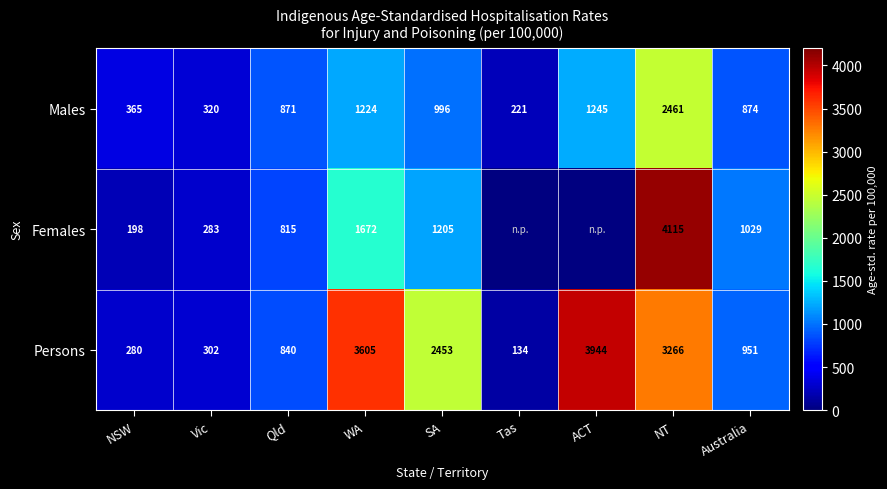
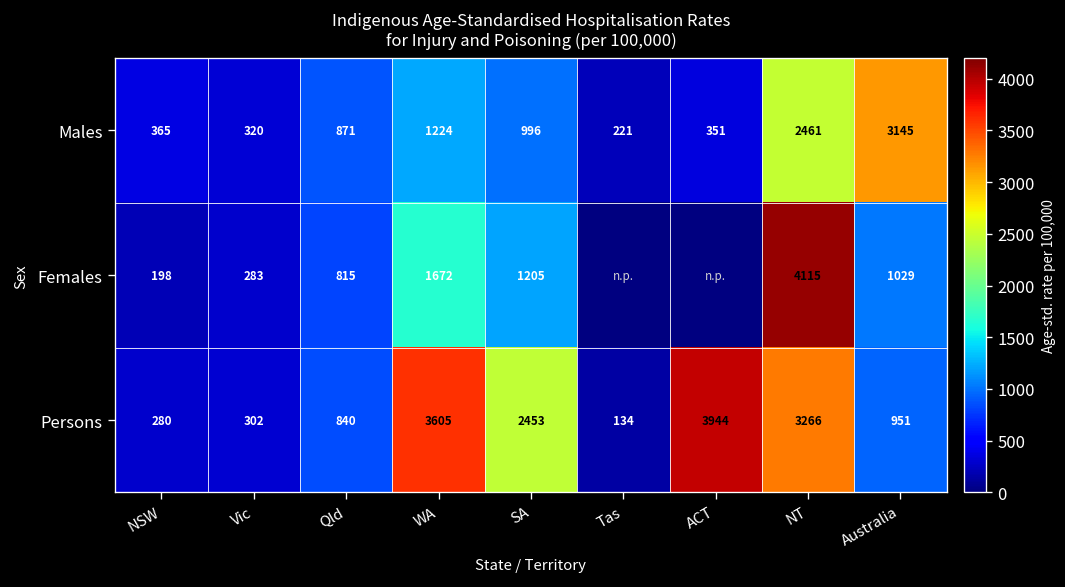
  {
    "Males": {
      "NSW": 365,
      "Vic": 320,
      "Qld": 871,
      "WA": 1224,
      "SA": 996,
      "Tas": 221,
-     "ACT": 1245,
+     "ACT": 351,
      "NT": 2461,
-     "Australia": 874
+     "Australia": 3145
    },
    "Females": {
      "NSW": 198,
      "Vic": 283,
      "Qld": 815,
      "WA": 1672,
      "SA": 1205,
      "NT": 4115,
      "Australia": 1029
    },
    "Persons": {
      "NSW": 280,
      "Vic": 302,
      "Qld": 840,
      "WA": 3605,
      "SA": 2453,
      "Tas": 134,
      "ACT": 3944,
      "NT": 3266,
      "Australia": 951
    }
  }
